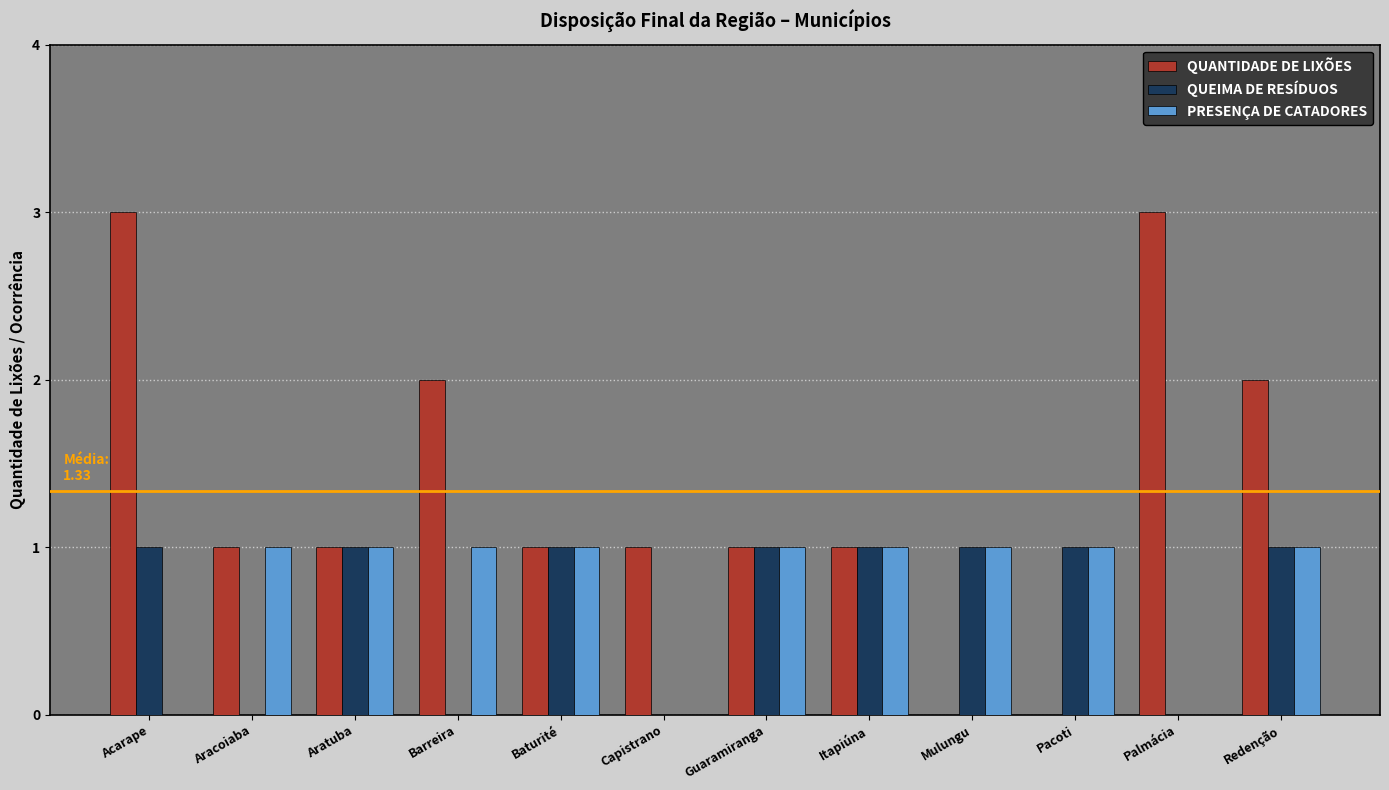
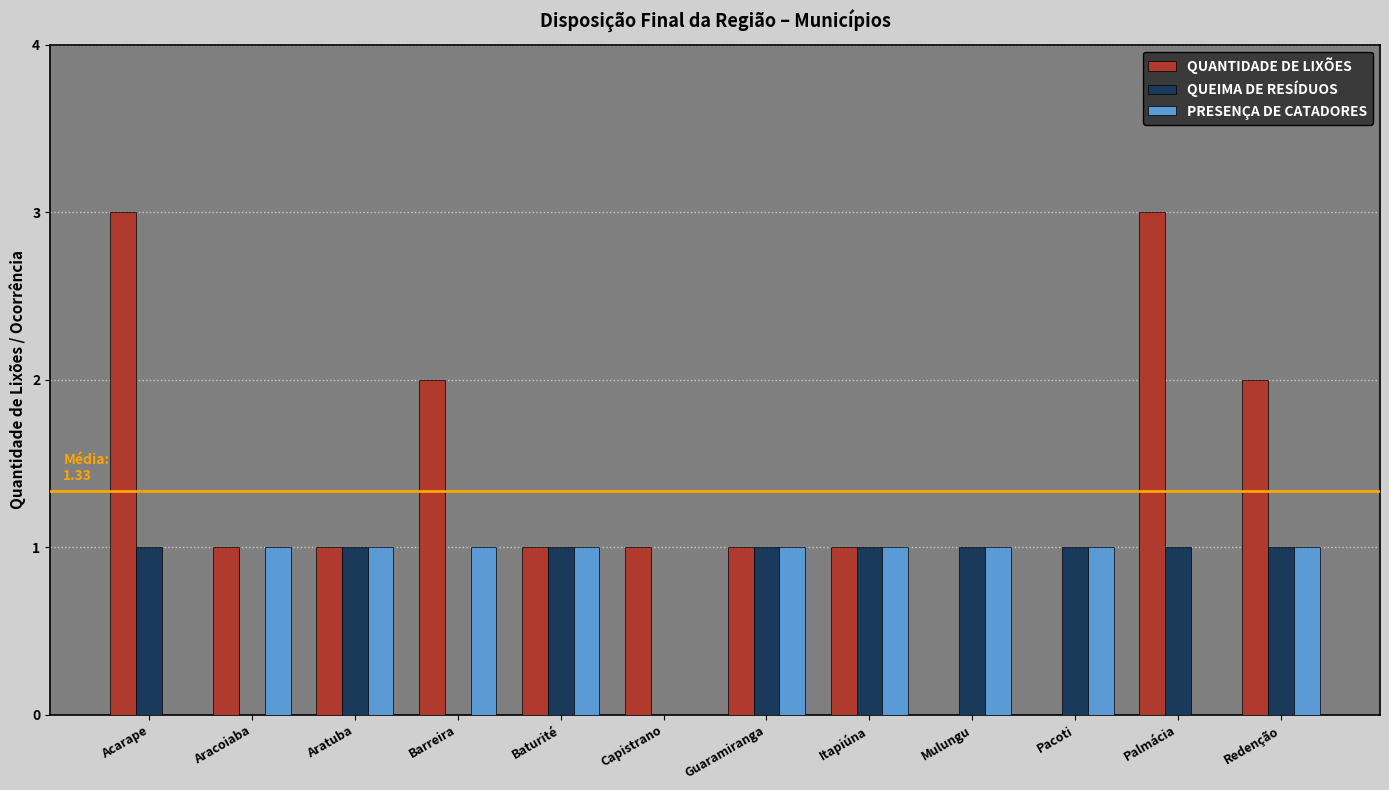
  {
    "QUANTIDADE DE LIXÕES": {
      "Acarape": 3,
      "Aracoiaba": 1,
      "Aratuba": 1,
      "Barreira": 2,
      "Baturité": 1,
      "Capistrano": 1,
      "Guaramiranga": 1,
      "Itapiúna": 1,
      "Mulungu": 0,
      "Pacoti": 0,
      "Palmácia": 3,
      "Redenção": 2
    },
    "QUEIMA DE RESÍDUOS": {
      "Acarape": 1,
      "Aracoiaba": 0,
      "Aratuba": 1,
      "Barreira": 0,
      "Baturité": 1,
      "Capistrano": 0,
      "Guaramiranga": 1,
      "Itapiúna": 1,
      "Mulungu": 1,
      "Pacoti": 1,
-     "Palmácia": 0,
+     "Palmácia": 1,
      "Redenção": 1
    },
    "PRESENÇA DE CATADORES": {
      "Acarape": 0,
      "Aracoiaba": 1,
      "Aratuba": 1,
      "Barreira": 1,
      "Baturité": 1,
      "Capistrano": 0,
      "Guaramiranga": 1,
      "Itapiúna": 1,
      "Mulungu": 1,
      "Pacoti": 1,
      "Palmácia": 0,
      "Redenção": 1
    }
  }
